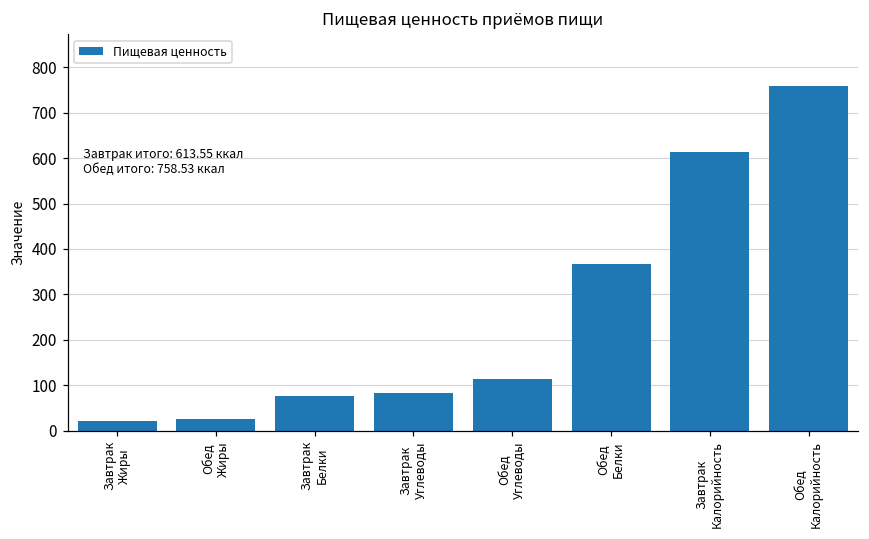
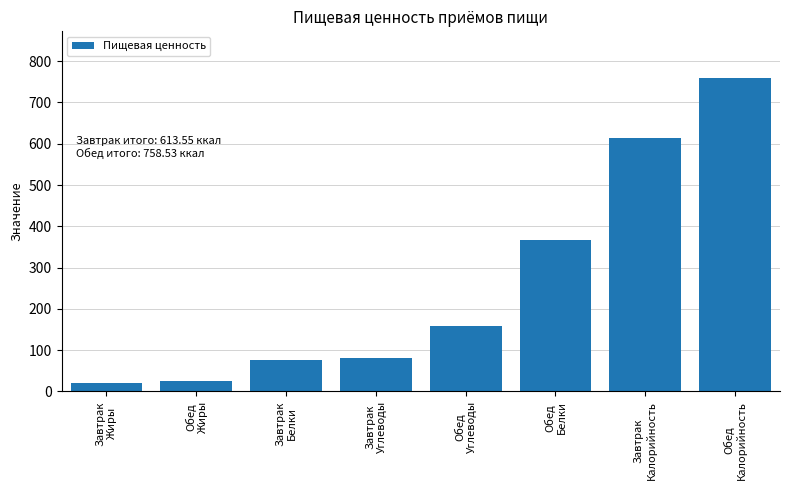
  {
    "Завтрак Жиры": 20,
    "Обед Жиры": 30,
    "Завтрак Белки": 80,
    "Завтрак Углеводы": 80,
-   "Обед Углеводы": 110,
+   "Обед Углеводы": 160,
    "Обед Белки": 370,
    "Завтрак Калорийность": 610,
    "Обед Калорийность": 760
  }
